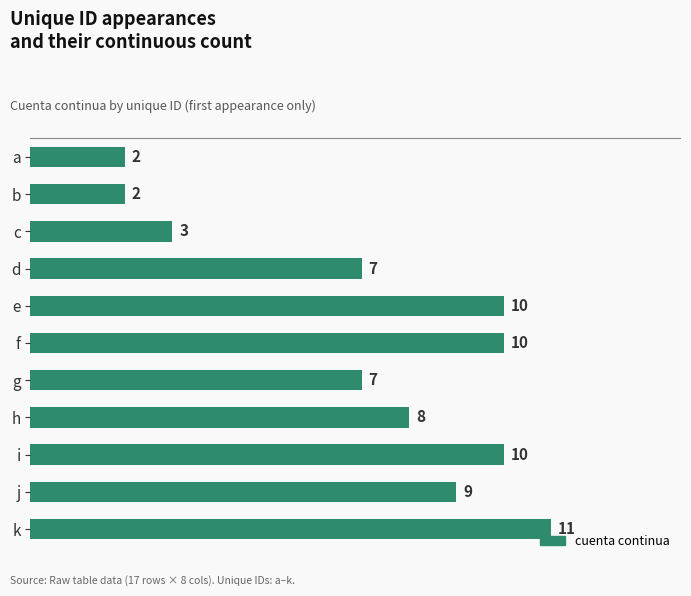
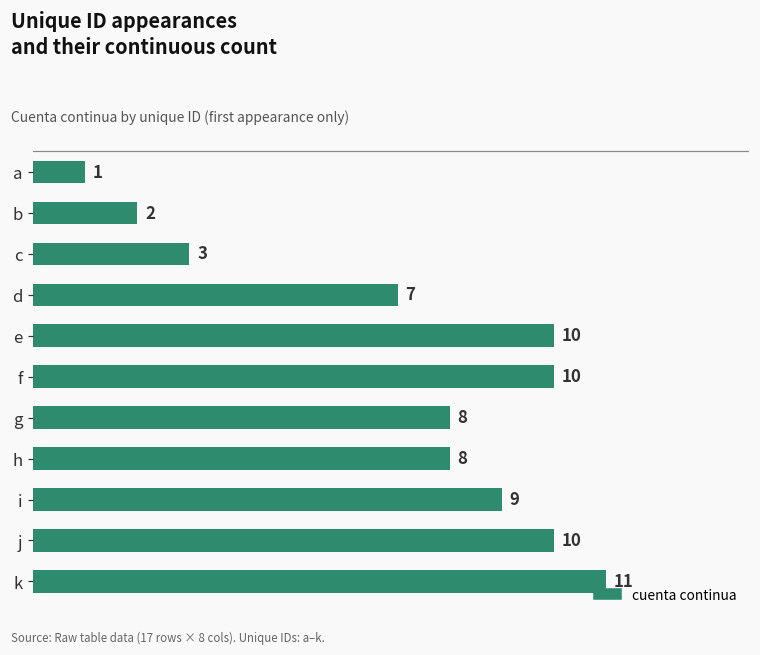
  {
-   "a": 2,
+   "a": 1,
    "b": 2,
    "c": 3,
    "d": 7,
    "e": 10,
    "f": 10,
-   "g": 7,
+   "g": 8,
    "h": 8,
-   "i": 10,
-   "j": 9,
+   "i": 9,
+   "j": 10,
    "k": 11
  }
